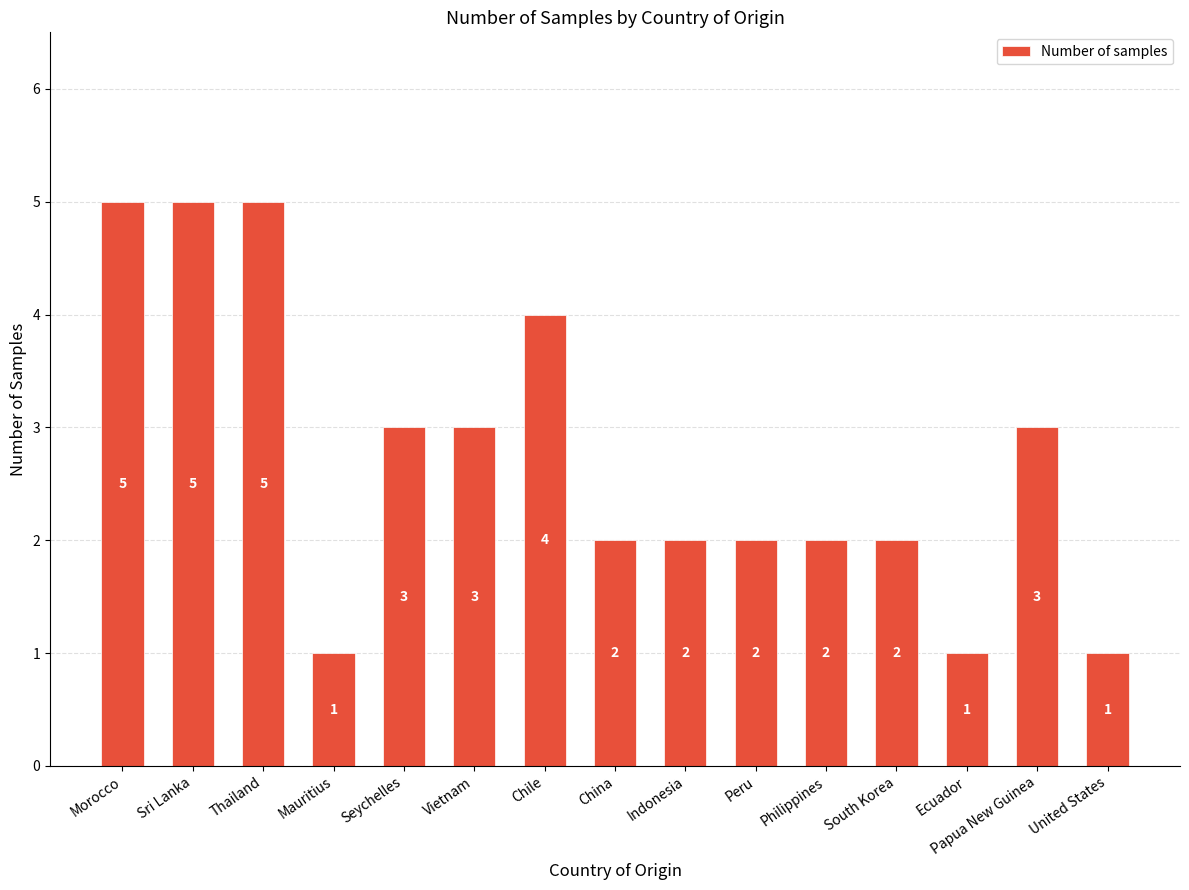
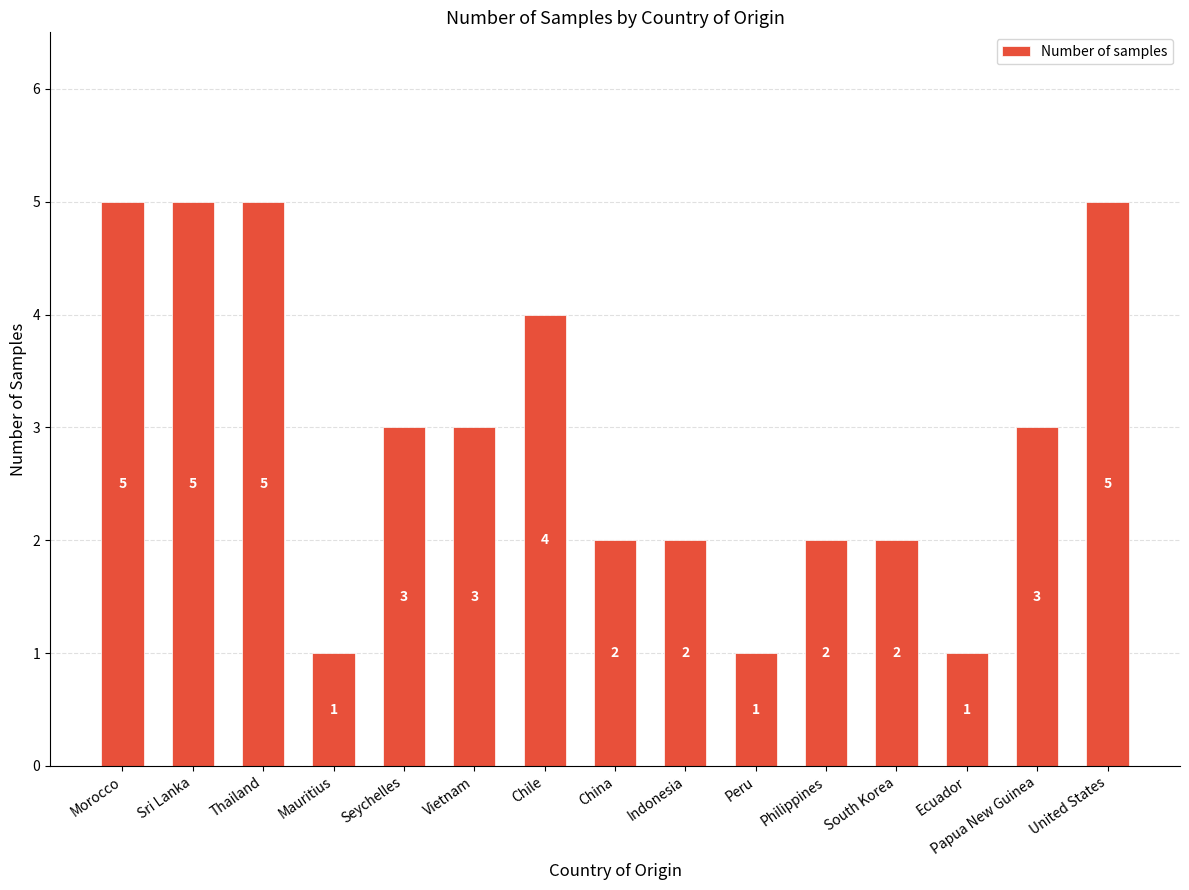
  {
    "Morocco": 5,
    "Sri Lanka": 5,
    "Thailand": 5,
    "Mauritius": 1,
    "Seychelles": 3,
    "Vietnam": 3,
    "Chile": 4,
    "China": 2,
    "Indonesia": 2,
-   "Peru": 2,
+   "Peru": 1,
    "Philippines": 2,
    "South Korea": 2,
    "Ecuador": 1,
    "Papua New Guinea": 3,
-   "United States": 1
+   "United States": 5
  }
